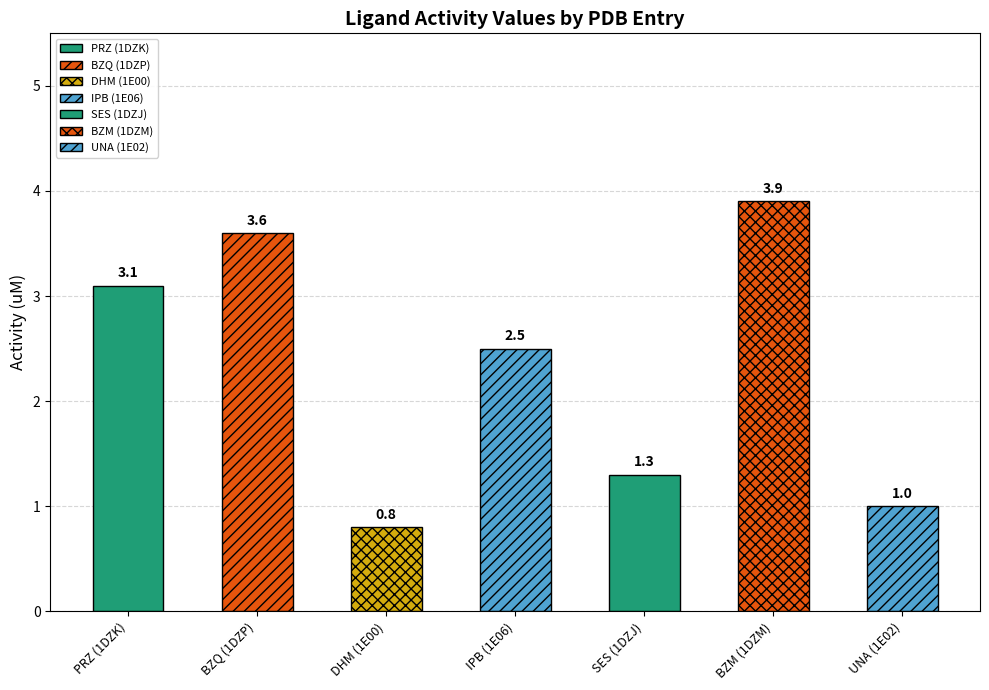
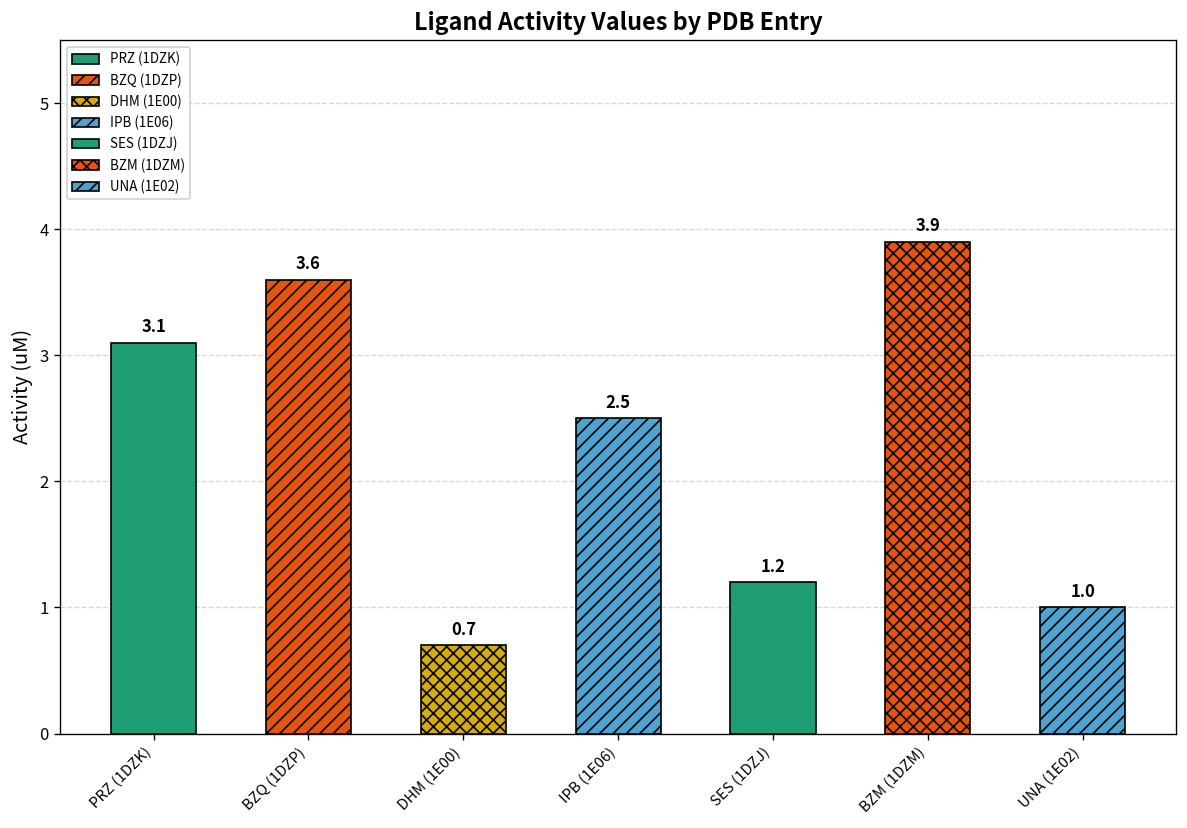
  {
    "PRZ (1DZK)": 3.1,
    "BZQ (1DZP)": 3.6,
-   "DHM (1E00)": 0.8,
+   "DHM (1E00)": 0.7,
    "IPB (1E06)": 2.5,
-   "SES (1DZJ)": 1.3,
+   "SES (1DZJ)": 1.2,
    "BZM (1DZM)": 3.9,
    "UNA (1E02)": 1.0
  }
